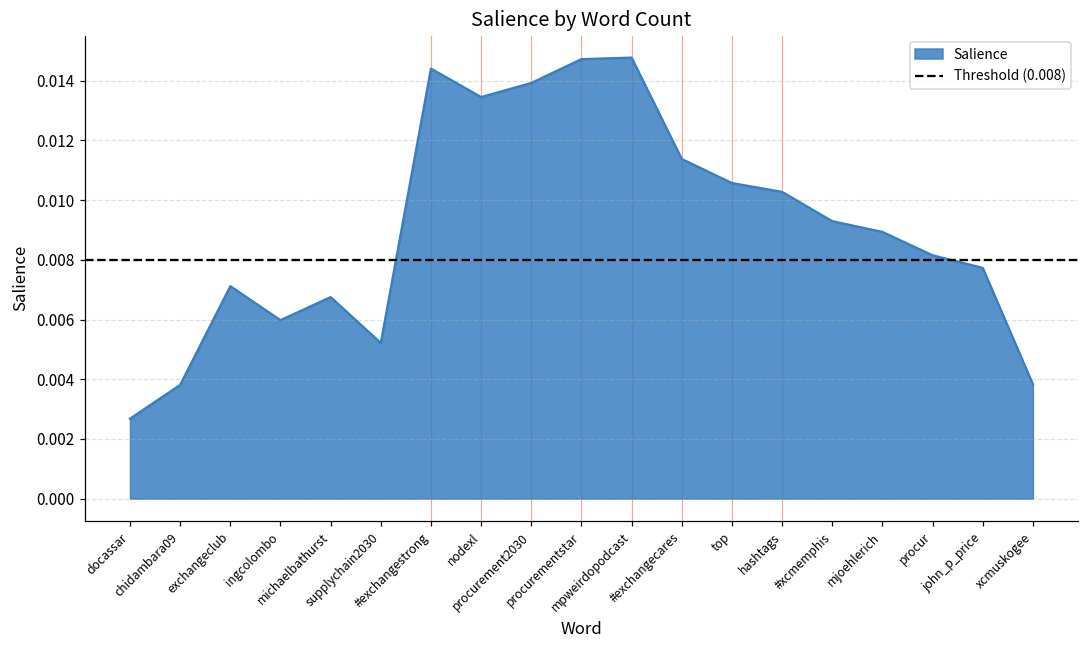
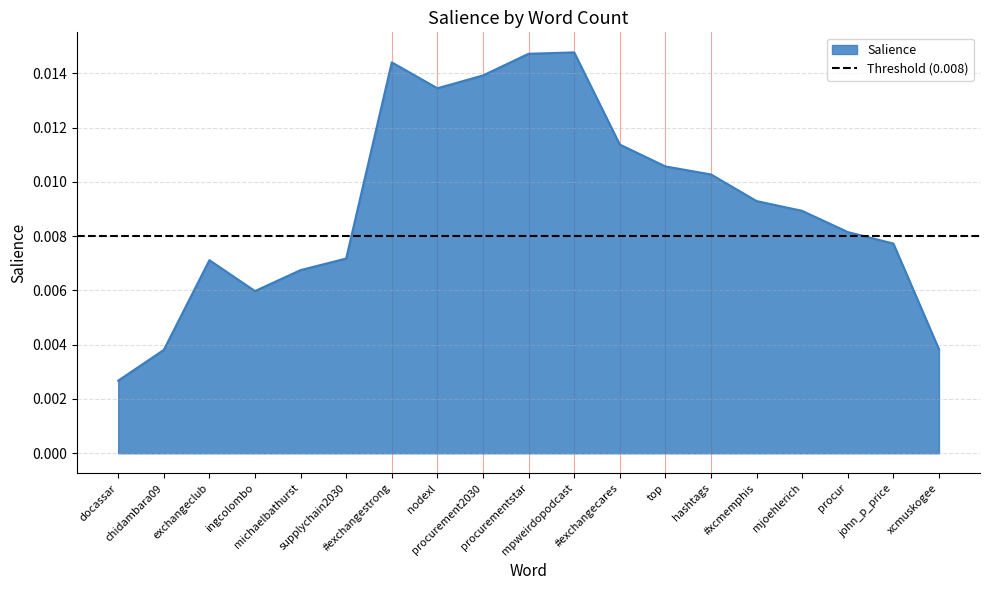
  {
    "docassar": 0.0027,
    "chidambara09": 0.0038,
    "exchangeclub": 0.0071,
    "ingcolombo": 0.0060,
    "michaelbathurst": 0.0068,
-   "supplychain2030": 0.0052,
+   "supplychain2030": 0.0072,
    "#exchangestrong": 0.0144,
    "nodexl": 0.0135,
    "procurement2030": 0.0139,
    "procurementstar": 0.0147,
    "mpweirdopodcast": 0.0148,
    "#exchangecares": 0.0114,
    "top": 0.0106,
    "hashtags": 0.0103,
    "#xcmemphis": 0.0093,
    "mjoehlerich": 0.0089,
    "procur": 0.0082,
    "john_p_price": 0.0077,
    "xcmuskogee": 0.0038
  }
